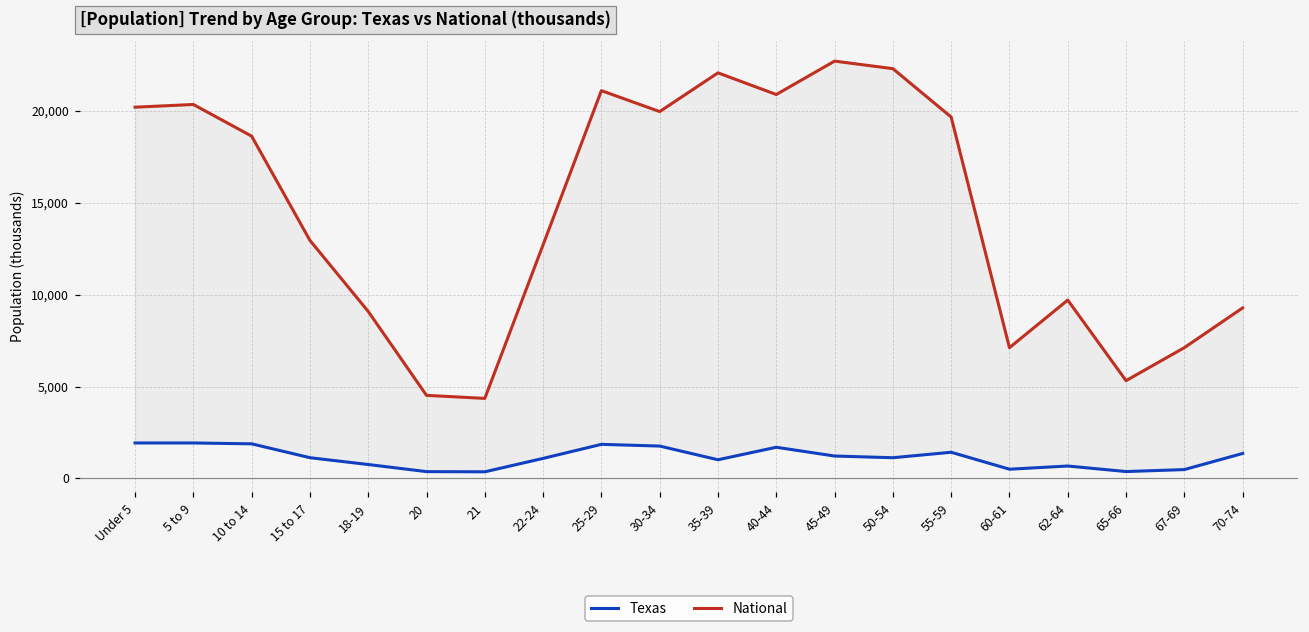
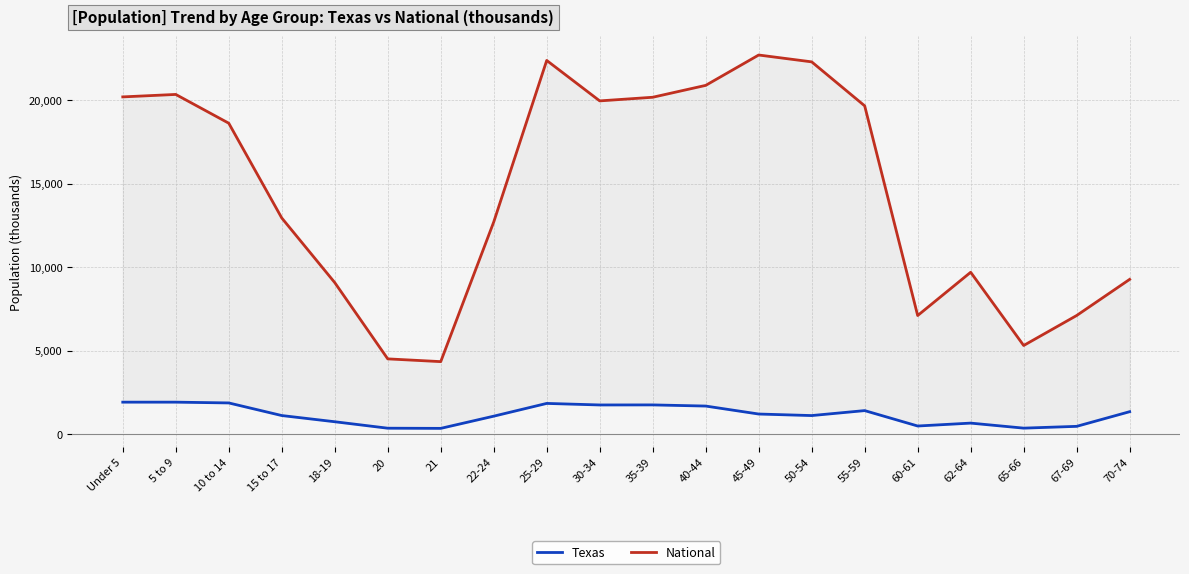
  {
    "Texas": {
      "Under 5": "1,900",
      "5 to 9": "1,900",
      "10 to 14": "1,900",
      "15 to 17": "1,100",
      "18-19": "800",
      "20": "400",
      "21": "400",
      "22-24": "1,100",
      "25-29": "1,900",
      "30-34": "1,800",
-     "35-39": "1,000",
+     "35-39": "1,800",
      "40-44": "1,700",
      "45-49": "1,200",
      "50-54": "1,100",
      "55-59": "1,400",
      "60-61": "500",
      "62-64": "700",
      "65-66": "400",
      "67-69": "500",
      "70-74": "1,400"
    },
    "National": {
      "Under 5": "20,200",
      "5 to 9": "20,300",
      "10 to 14": "18,600",
      "15 to 17": "13,000",
      "18-19": "9,100",
      "20": "4,500",
      "21": "4,400",
      "22-24": "12,700",
-     "25-29": "21,100",
+     "25-29": "22,400",
      "30-34": "20,000",
-     "35-39": "22,100",
+     "35-39": "20,200",
      "40-44": "20,900",
      "45-49": "22,700",
      "50-54": "22,300",
      "55-59": "19,700",
      "60-61": "7,100",
      "62-64": "9,700",
      "65-66": "5,300",
      "67-69": "7,100",
      "70-74": "9,300"
    }
  }
